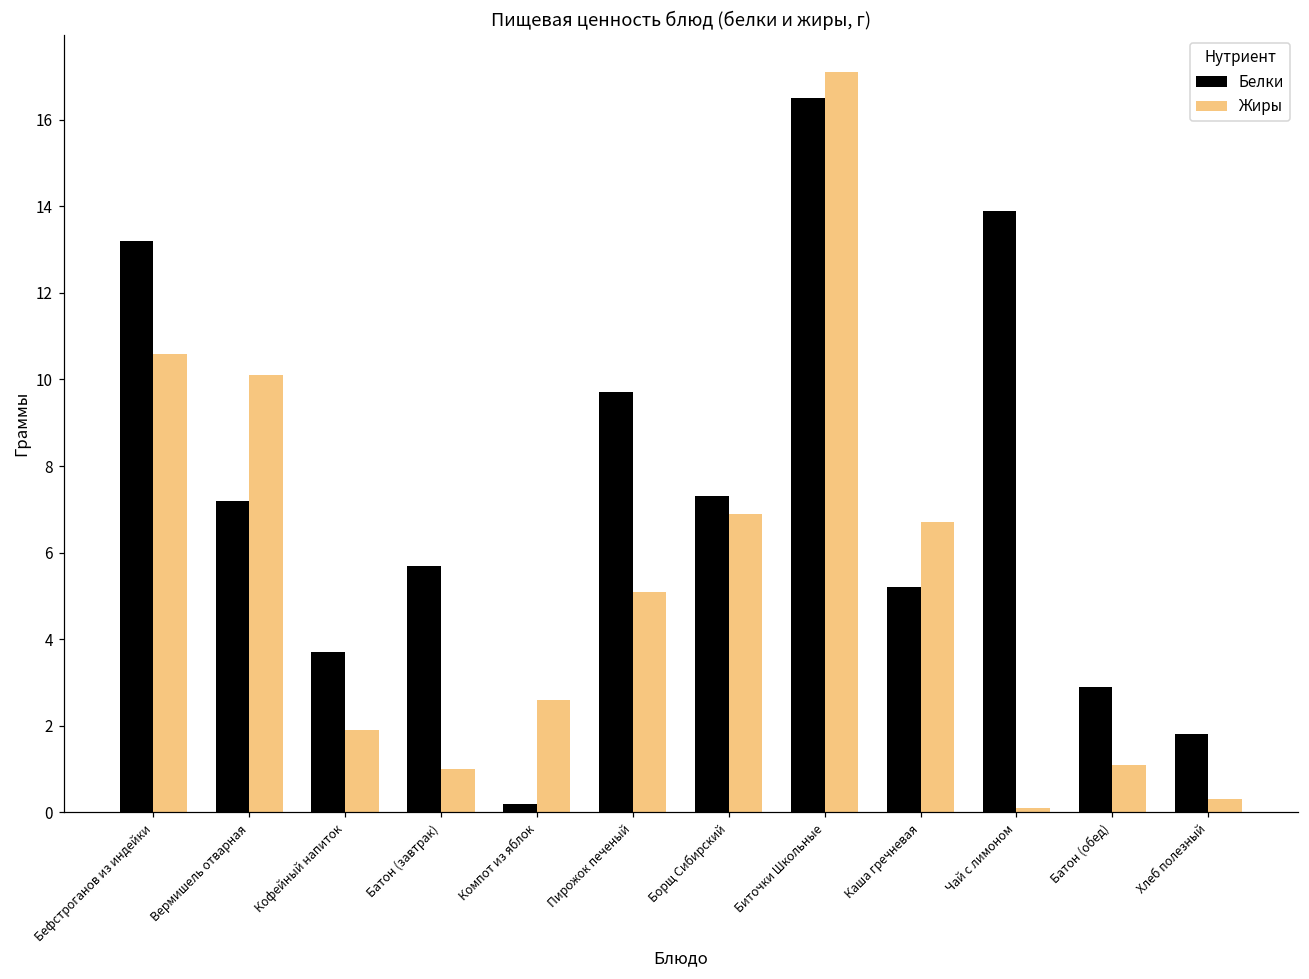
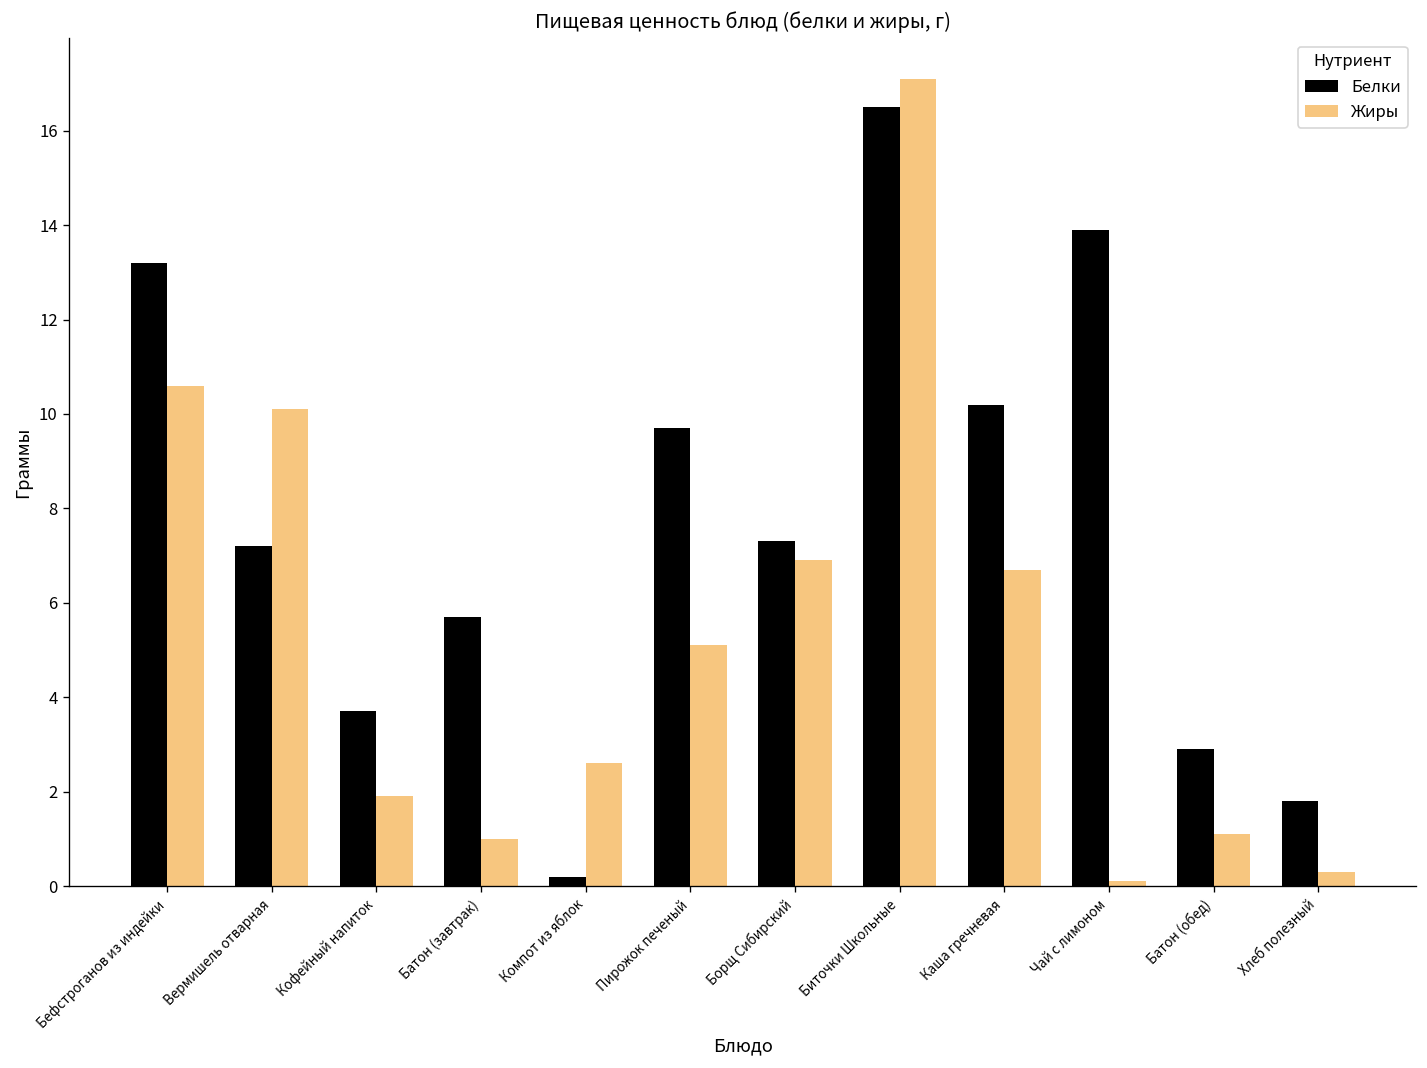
  {
    "Белки": {
      "Бефстроганов из индейки": 13.2,
      "Вермишель отварная": 7.2,
      "Кофейный напиток": 3.7,
      "Батон (завтрак)": 5.7,
      "Компот из яблок": 0.2,
      "Пирожок печеный": 9.7,
      "Борщ Сибирский": 7.3,
      "Биточки Школьные": 16.5,
-     "Каша гречневая": 5.2,
+     "Каша гречневая": 10.2,
      "Чай с лимоном": 13.9,
      "Батон (обед)": 2.9,
      "Хлеб полезный": 1.8
    },
    "Жиры": {
      "Бефстроганов из индейки": 10.6,
      "Вермишель отварная": 10.1,
      "Кофейный напиток": 1.9,
      "Батон (завтрак)": 1.0,
      "Компот из яблок": 2.6,
      "Пирожок печеный": 5.1,
      "Борщ Сибирский": 6.9,
      "Биточки Школьные": 17.1,
      "Каша гречневая": 6.7,
      "Чай с лимоном": 0.1,
      "Батон (обед)": 1.1,
      "Хлеб полезный": 0.3
    }
  }
